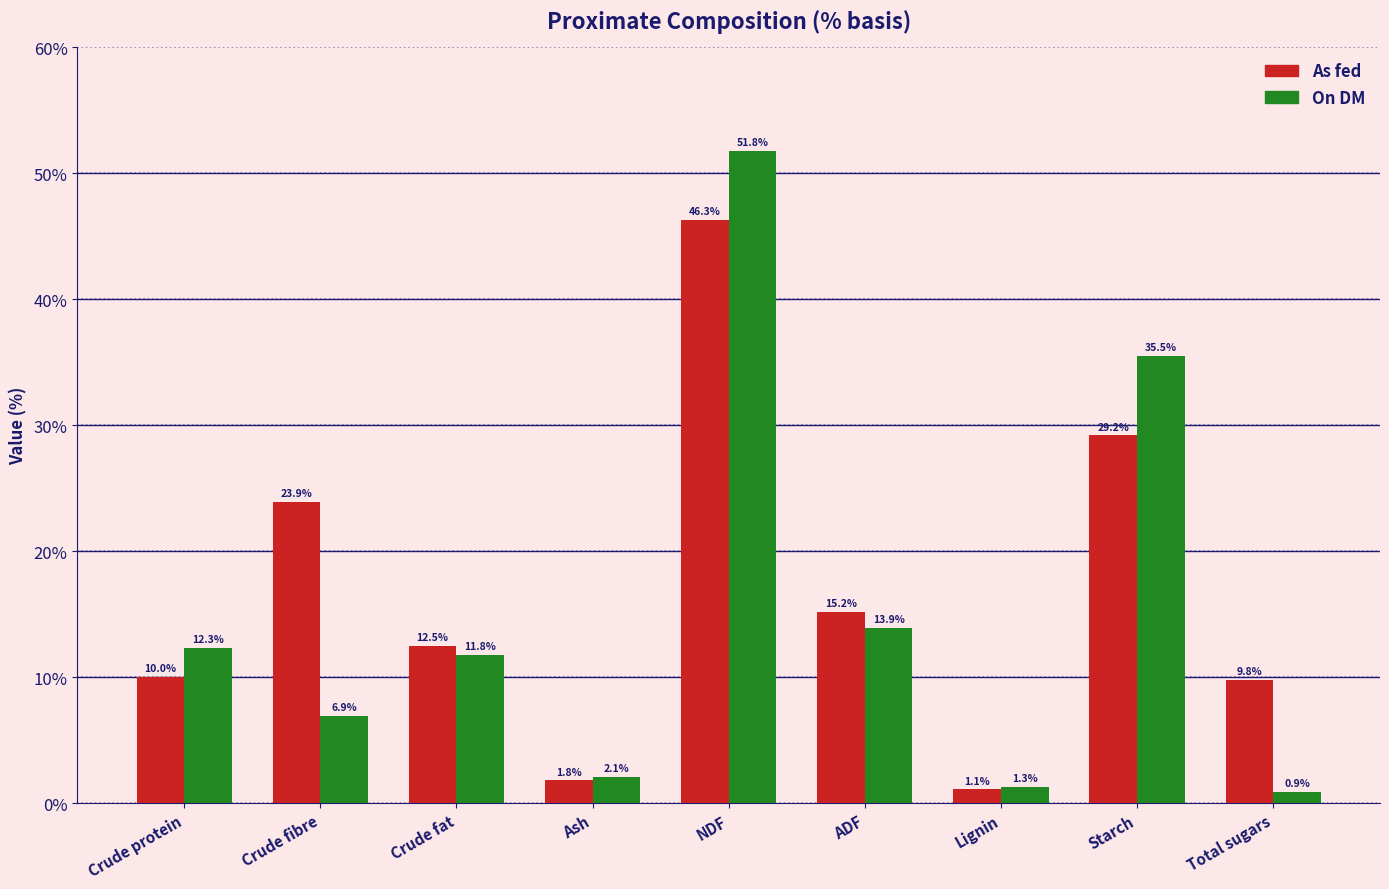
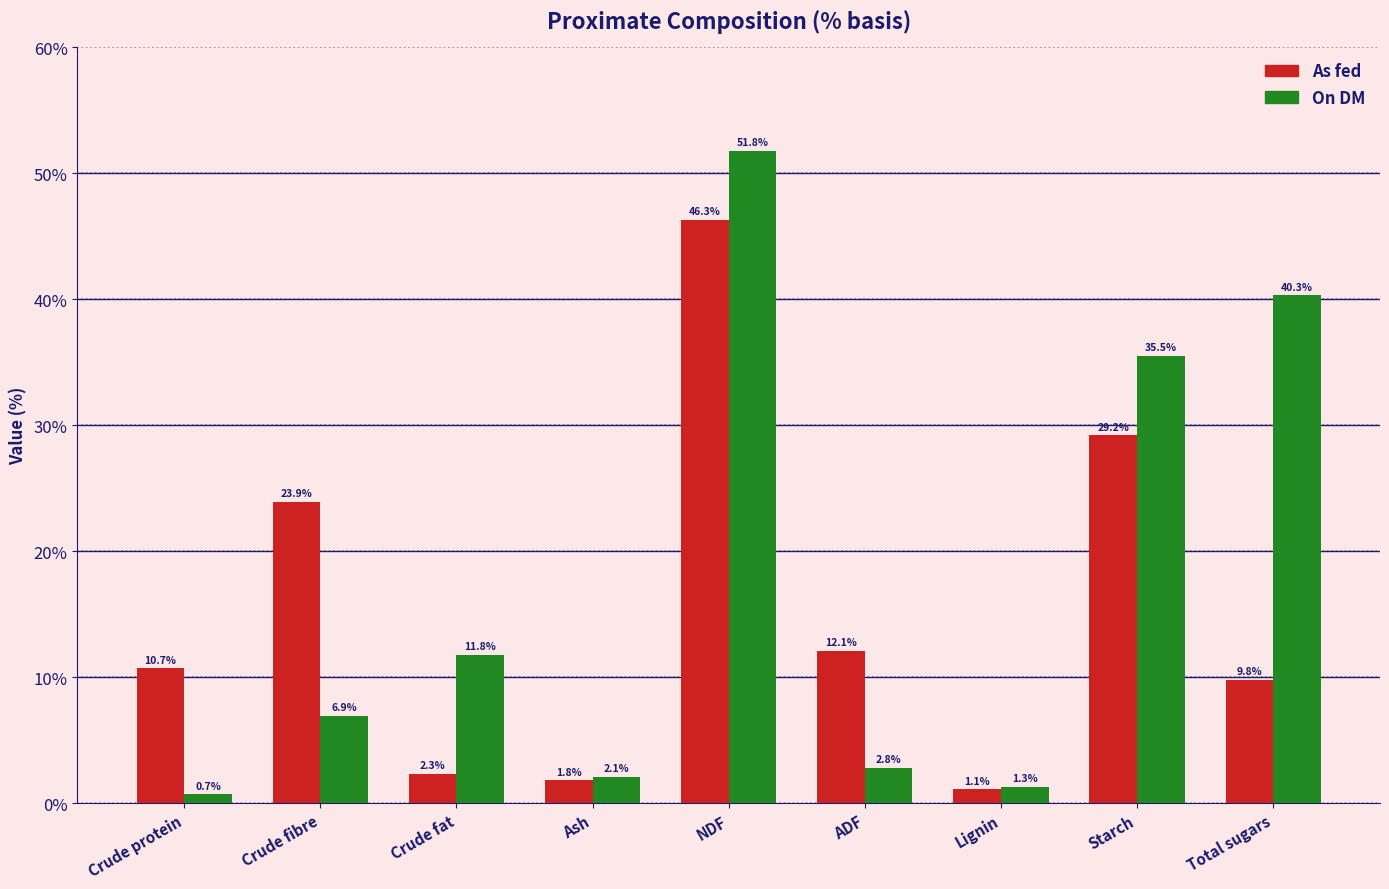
  {
    "As fed": {
-     "Crude protein": "10.0%",
+     "Crude protein": "10.7%",
      "Crude fibre": "23.9%",
-     "Crude fat": "12.5%",
+     "Crude fat": "2.3%",
      "Ash": "1.8%",
      "NDF": "46.3%",
-     "ADF": "15.2%",
+     "ADF": "12.1%",
      "Lignin": "1.1%",
      "Starch": "29.2%",
      "Total sugars": "9.8%"
    },
    "On DM": {
-     "Crude protein": "12.3%",
+     "Crude protein": "0.7%",
      "Crude fibre": "6.9%",
      "Crude fat": "11.8%",
      "Ash": "2.1%",
      "NDF": "51.8%",
-     "ADF": "13.9%",
+     "ADF": "2.8%",
      "Lignin": "1.3%",
      "Starch": "35.5%",
-     "Total sugars": "0.9%"
+     "Total sugars": "40.3%"
    }
  }
